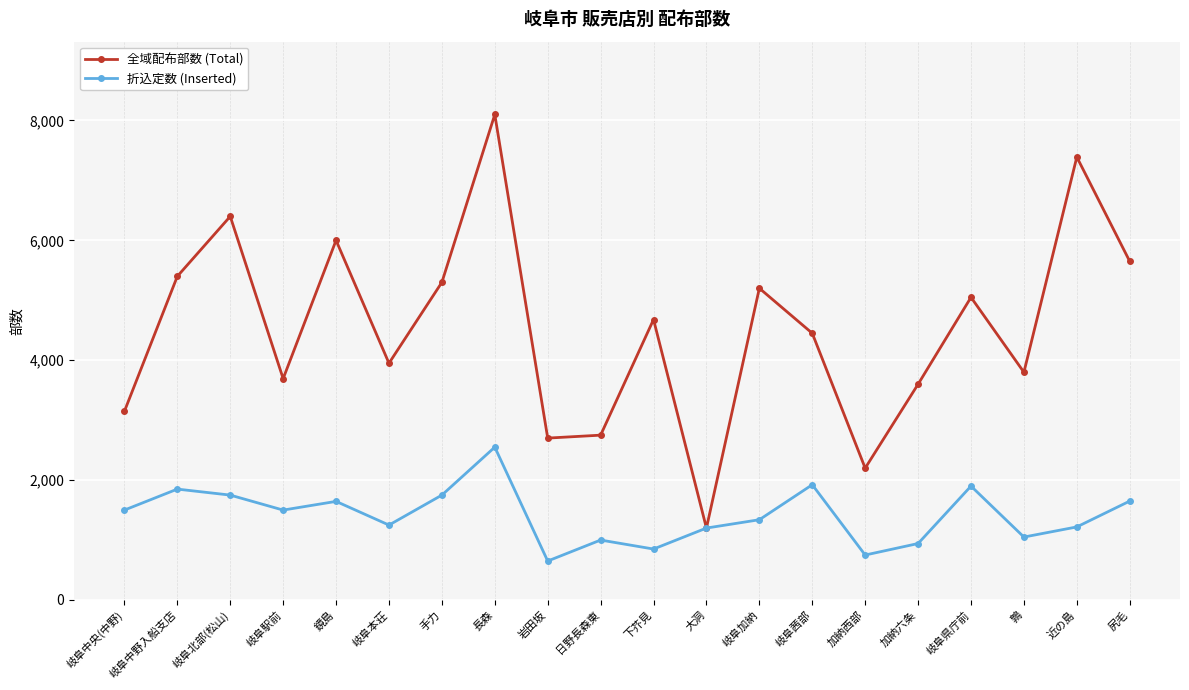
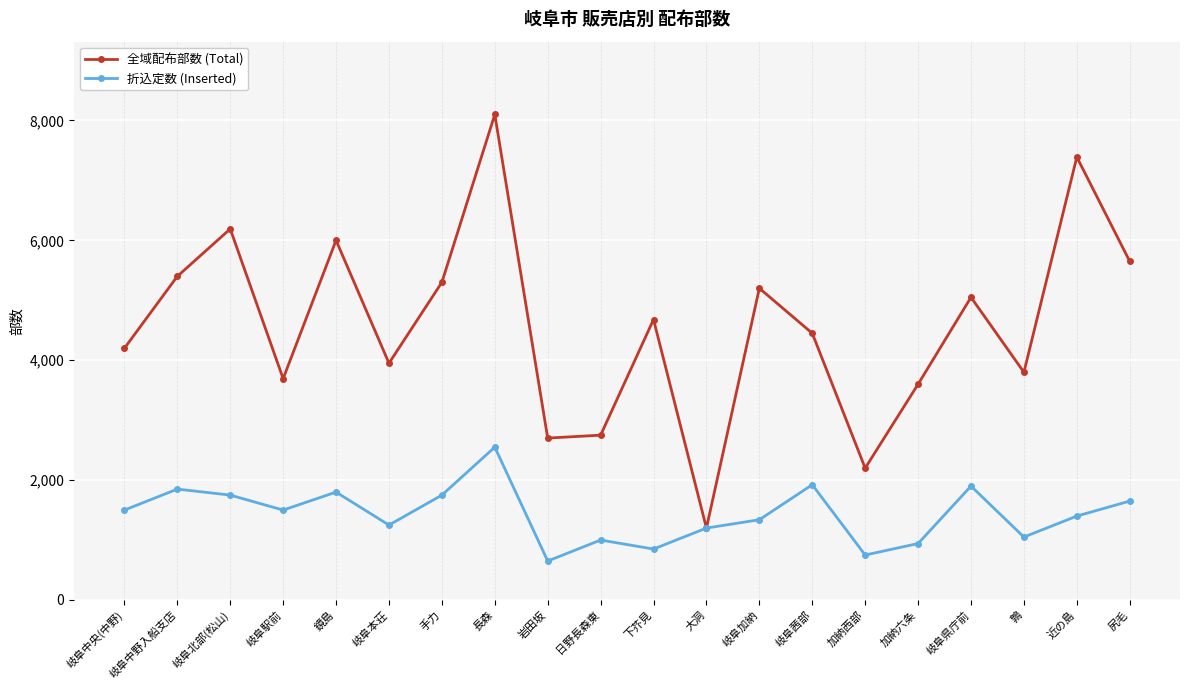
  {
    "全域配布部数 (Total)": {
-     "岐阜中央(中野)": "3,100",
+     "岐阜中央(中野)": "4,200",
      "岐阜中野入船支店": "5,400",
-     "岐阜北部(松山)": "6,400",
+     "岐阜北部(松山)": "6,200",
      "岐阜駅前": "3,700",
      "鏡島": "6,000",
      "岐阜本荘": "4,000",
      "手力": "5,300",
      "長森": "8,100",
      "岩田坂": "2,700",
      "日野長森東": "2,800",
      "下芥見": "4,700",
      "岐阜加納": "5,200",
      "岐阜茜部": "4,500",
      "加納西部": "2,200",
      "加納六条": "3,600",
      "岐阜県庁前": "5,100",
      "鶉": "3,800",
      "近の島": "7,400",
      "尻毛": "5,700"
    },
    "折込定数 (Inserted)": {
      "岐阜中央(中野)": "1,500",
      "岐阜中野入船支店": "1,900",
      "岐阜北部(松山)": "1,800",
      "岐阜駅前": "1,500",
-     "鏡島": "1,600",
+     "鏡島": "1,800",
      "岐阜本荘": "1,300",
      "手力": "1,800",
      "長森": "2,600",
      "岩田坂": "700",
      "日野長森東": "1,000",
      "下芥見": "900",
      "岐阜加納": "1,300",
      "岐阜茜部": "1,900",
      "加納西部": "800",
      "加納六条": "900",
      "岐阜県庁前": "1,900",
      "鶉": "1,100",
-     "近の島": "1,200",
+     "近の島": "1,400",
      "尻毛": "1,700"
    }
  }
